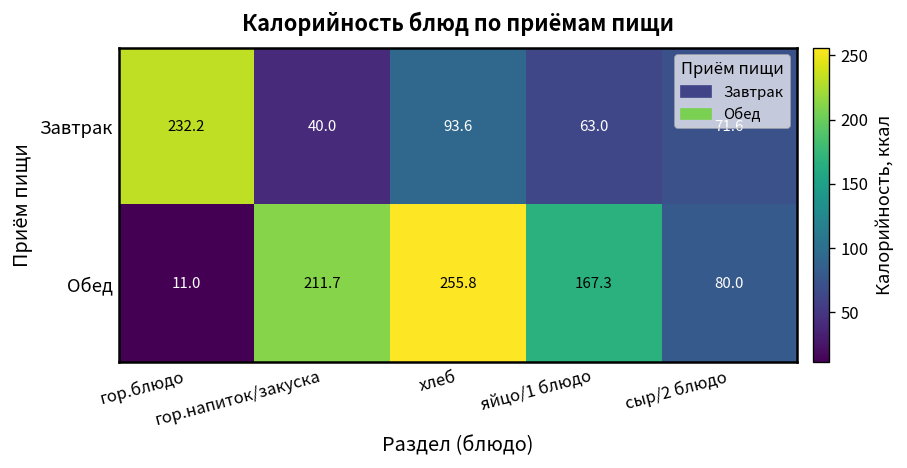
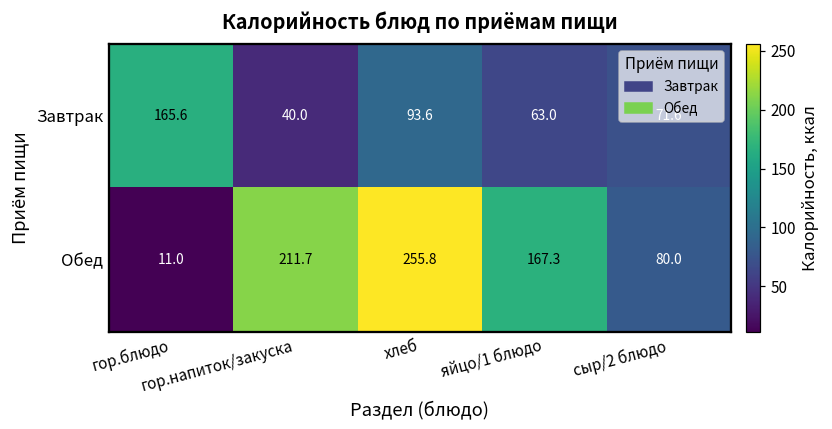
  {
    "Завтрак": {
-     "гор.блюдо": 232.2,
+     "гор.блюдо": 165.6,
      "гор.напиток/закуска": 40.0,
      "хлеб": 93.6,
      "яйцо/1 блюдо": 63.0
    },
    "Обед": {
      "гор.блюдо": 11.0,
      "гор.напиток/закуска": 211.7,
      "хлеб": 255.8,
      "яйцо/1 блюдо": 167.3,
      "сыр/2 блюдо": 80.0
    }
  }
